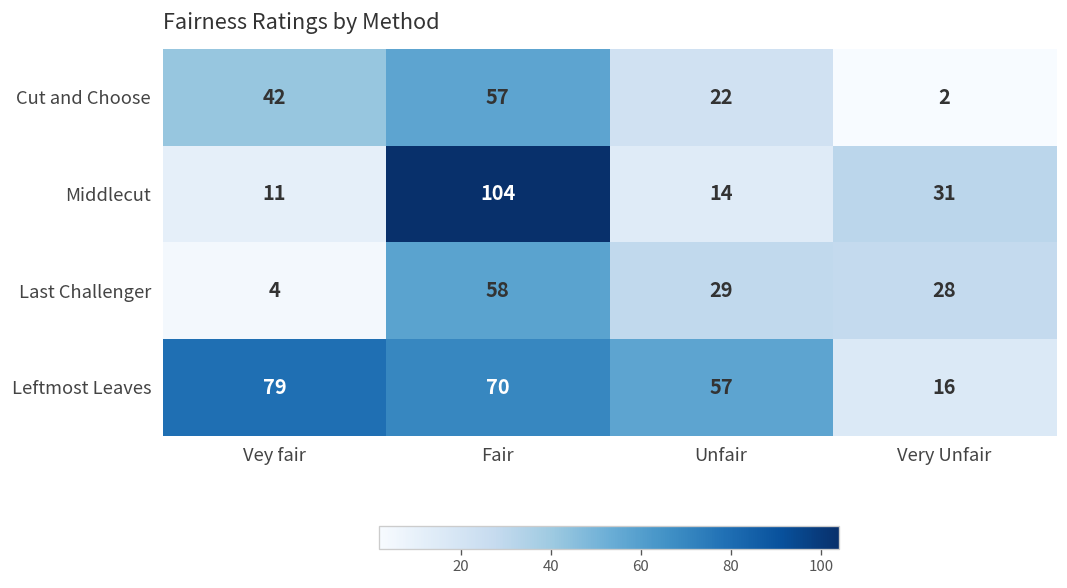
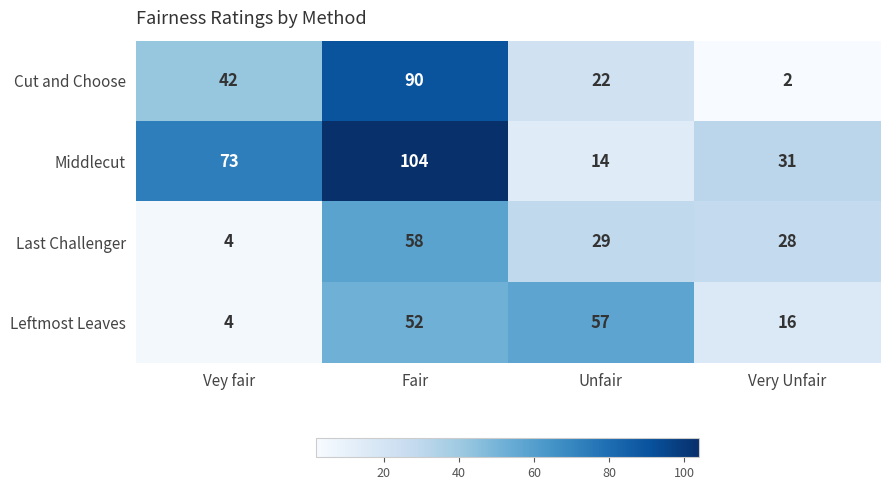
  {
    "Cut and Choose": {
      "Vey fair": 42,
-     "Fair": 57,
+     "Fair": 90,
      "Unfair": 22,
      "Very Unfair": 2
    },
    "Middlecut": {
-     "Vey fair": 11,
+     "Vey fair": 73,
      "Fair": 104,
      "Unfair": 14,
      "Very Unfair": 31
    },
    "Last Challenger": {
      "Vey fair": 4,
      "Fair": 58,
      "Unfair": 29,
      "Very Unfair": 28
    },
    "Leftmost Leaves": {
-     "Vey fair": 79,
-     "Fair": 70,
+     "Vey fair": 4,
+     "Fair": 52,
      "Unfair": 57,
      "Very Unfair": 16
    }
  }
